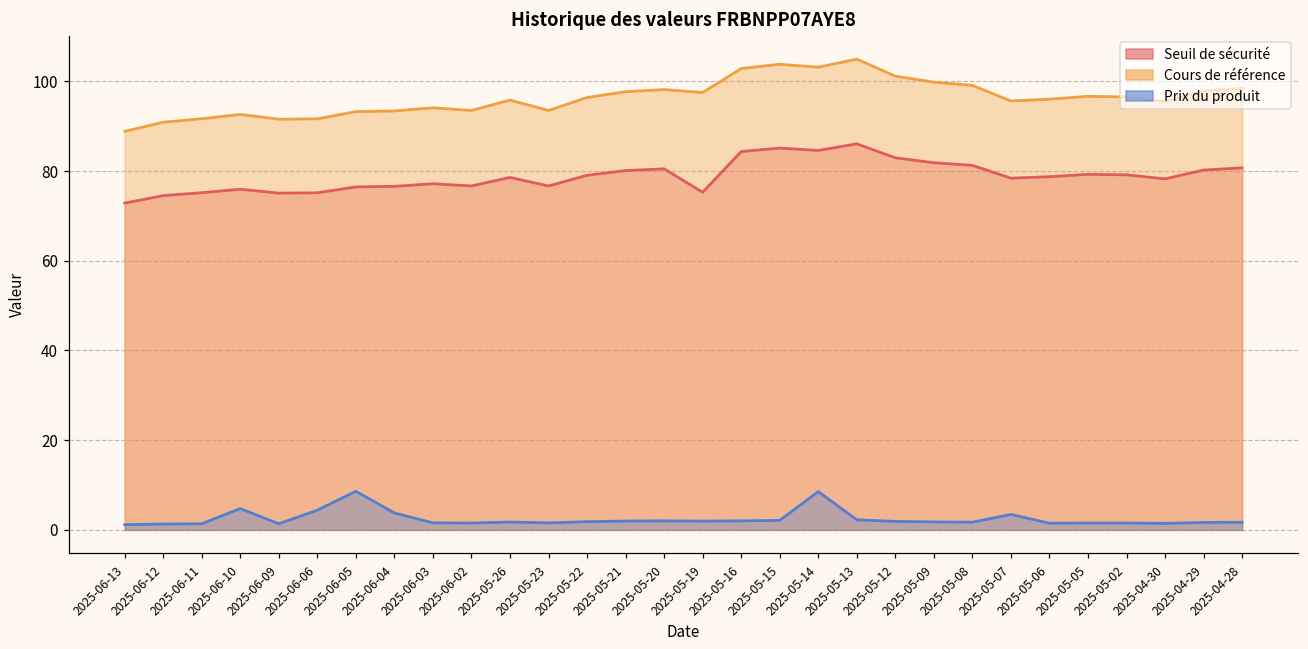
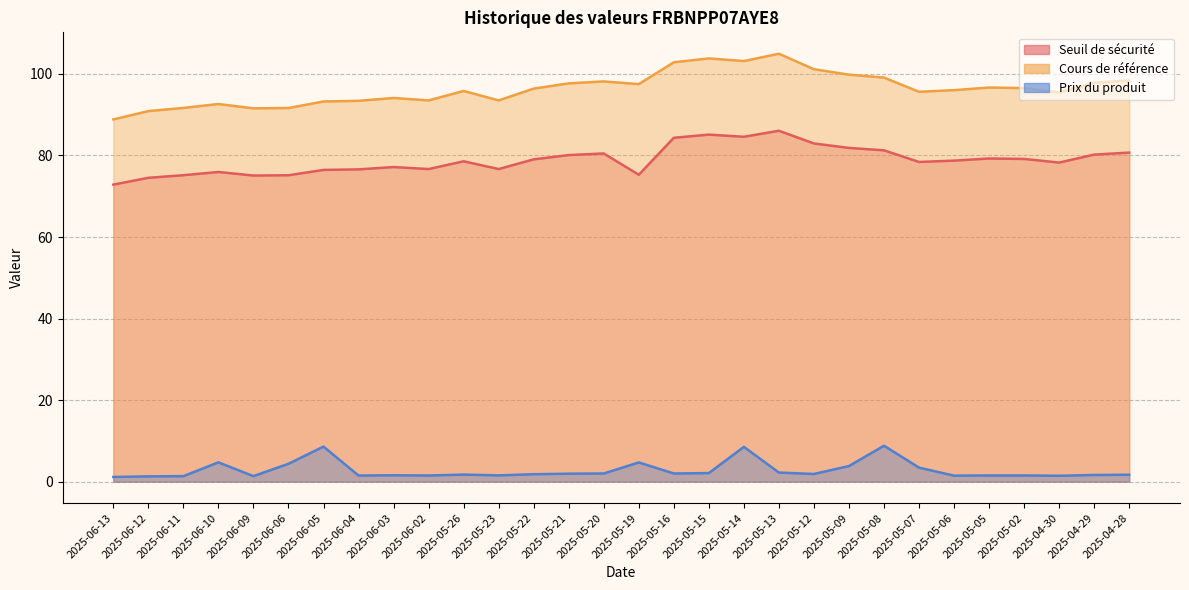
  {
    "Prix du produit": {
      "2025-06-13": 1,
      "2025-06-12": 1,
      "2025-06-11": 1,
      "2025-06-10": 5,
      "2025-06-09": 1,
      "2025-06-06": 4,
      "2025-06-05": 9,
-     "2025-06-04": 4,
+     "2025-06-04": 2,
      "2025-06-03": 2,
      "2025-06-02": 2,
      "2025-05-26": 2,
      "2025-05-23": 2,
      "2025-05-22": 2,
      "2025-05-21": 2,
      "2025-05-20": 2,
-     "2025-05-19": 2,
+     "2025-05-19": 5,
      "2025-05-16": 2,
      "2025-05-15": 2,
      "2025-05-14": 9,
      "2025-05-13": 2,
      "2025-05-12": 2,
-     "2025-05-09": 2,
-     "2025-05-08": 2,
+     "2025-05-09": 4,
+     "2025-05-08": 9,
      "2025-05-07": 3,
      "2025-05-06": 1,
      "2025-05-05": 2,
      "2025-05-02": 2,
      "2025-04-30": 1,
      "2025-04-29": 2,
      "2025-04-28": 2
    }
  }
